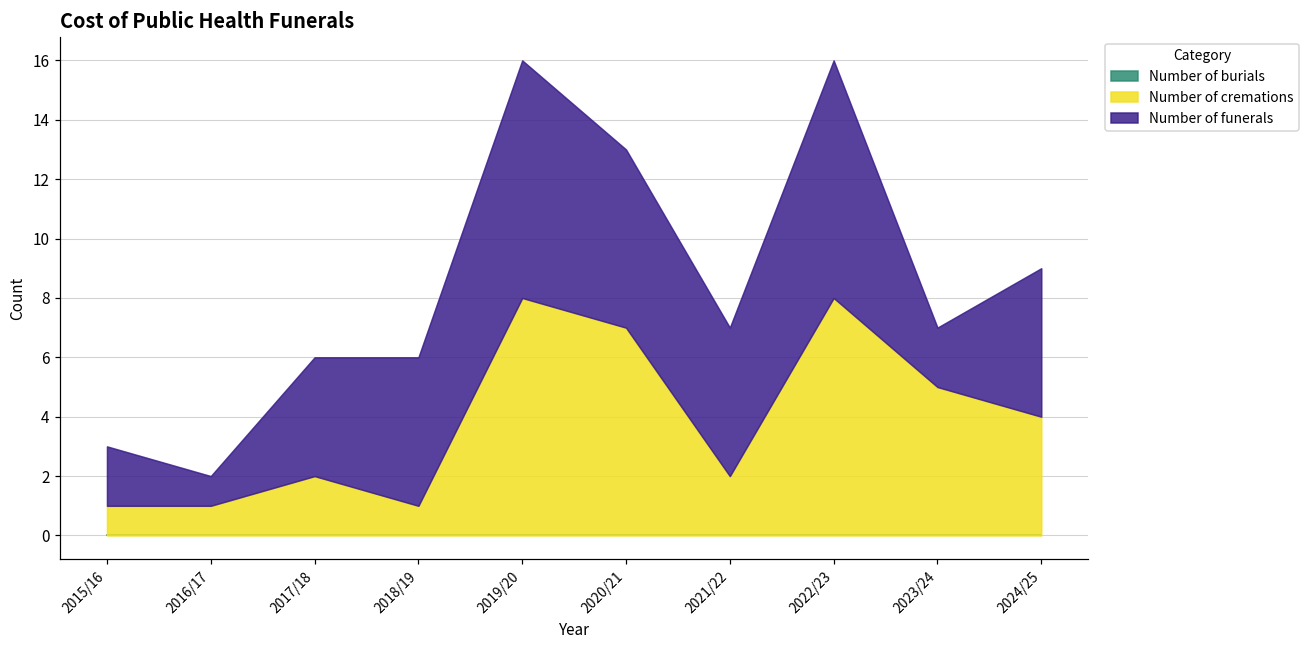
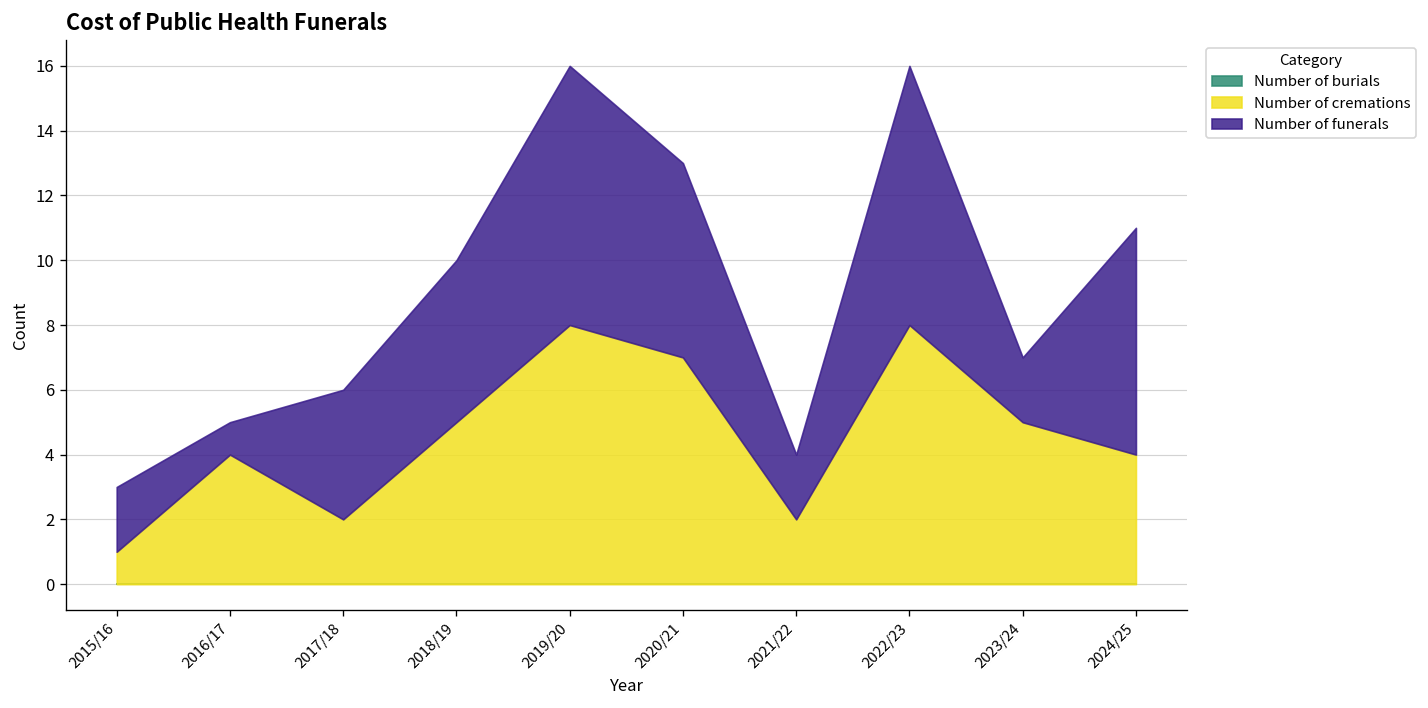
  {
    "Number of burials": {
      "2015/16": 0,
      "2016/17": 0,
      "2017/18": 0,
      "2018/19": 0,
      "2019/20": 0,
      "2020/21": 0,
      "2021/22": 0,
      "2022/23": 0,
      "2023/24": 0,
      "2024/25": 0
    },
    "Number of cremations": {
      "2015/16": 1,
-     "2016/17": 1,
+     "2016/17": 4,
      "2017/18": 2,
-     "2018/19": 1,
+     "2018/19": 5,
      "2019/20": 8,
      "2020/21": 7,
      "2021/22": 2,
      "2022/23": 8,
      "2023/24": 5,
      "2024/25": 4
    },
    "Number of funerals": {
      "2015/16": 2,
      "2016/17": 1,
      "2017/18": 4,
      "2018/19": 5,
      "2019/20": 8,
      "2020/21": 6,
-     "2021/22": 5,
+     "2021/22": 2,
      "2022/23": 8,
      "2023/24": 2,
-     "2024/25": 5
+     "2024/25": 7
    }
  }
